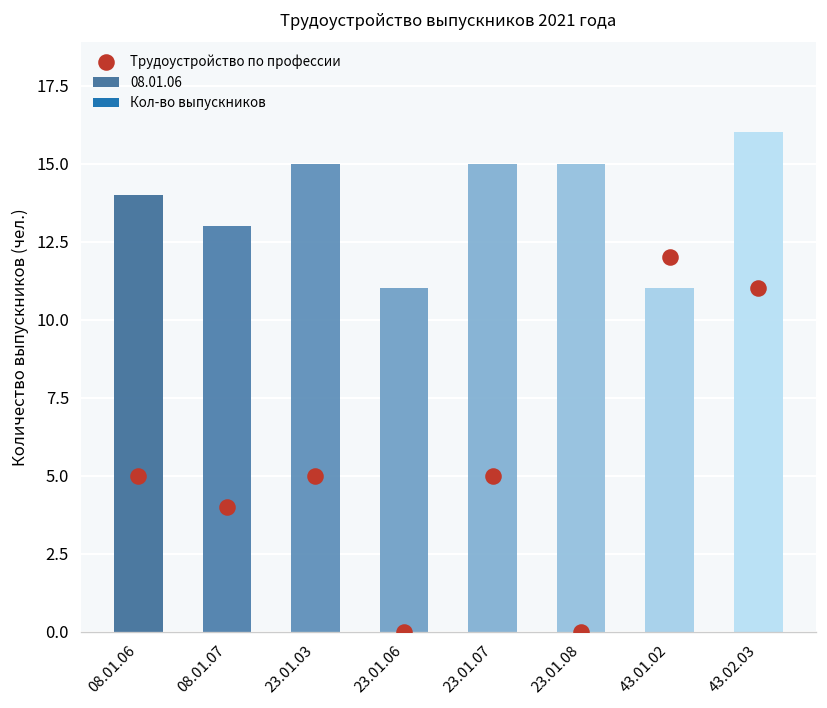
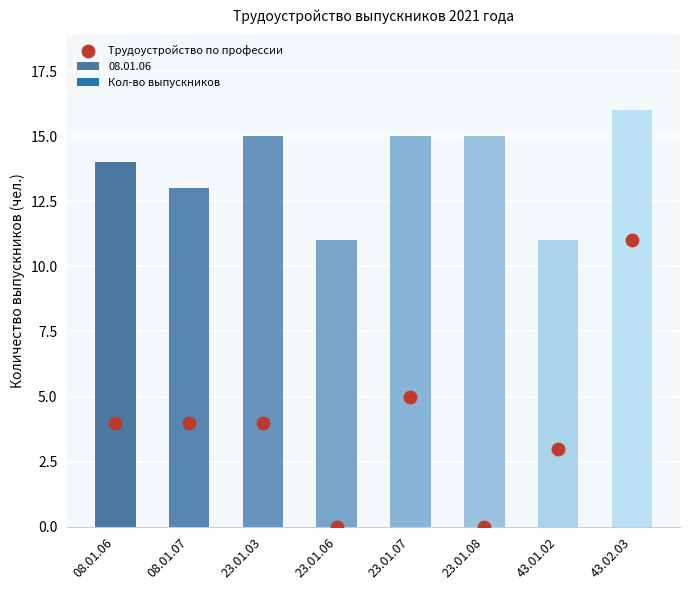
  {
    "Трудоустройство по профессии": {
-     "08.01.06": 5,
-     "23.01.03": 5,
-     "43.01.02": 12
+     "08.01.06": 4,
+     "23.01.03": 4,
+     "43.01.02": 3
    }
  }
